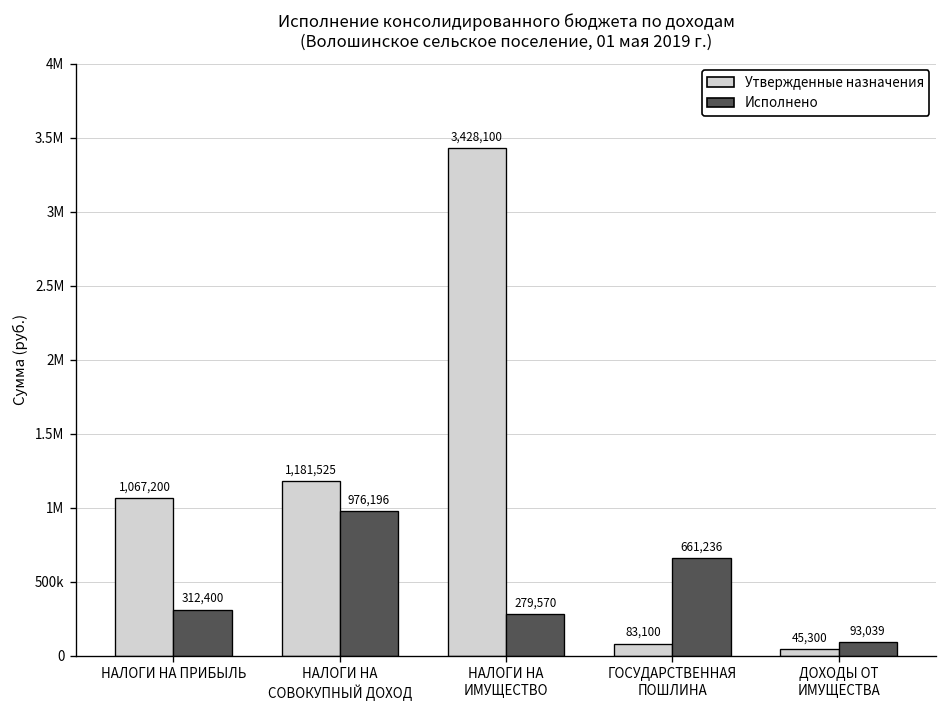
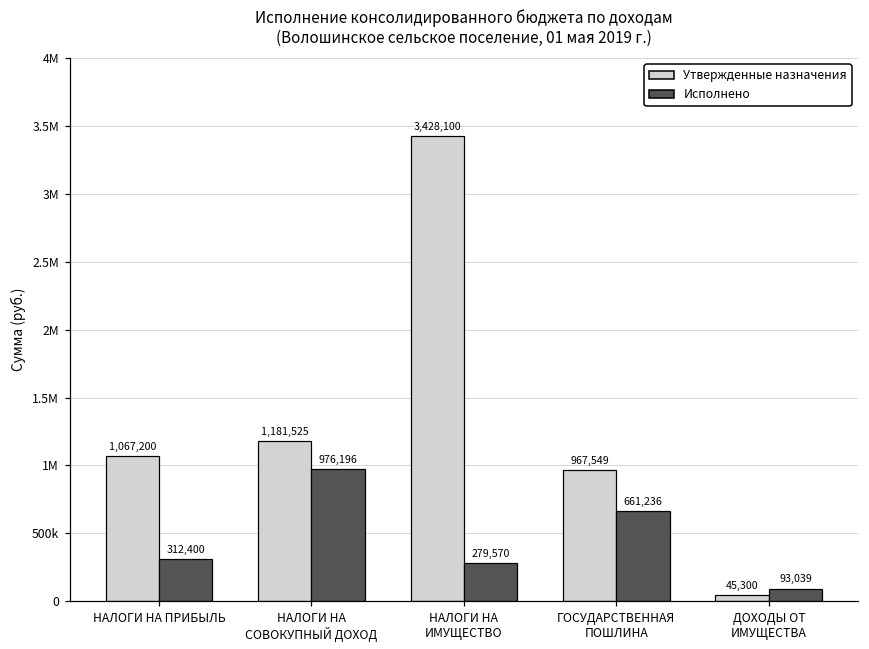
  {
    "Утвержденные назначения": {
      "НАЛОГИ НА ПРИБЫЛЬ": "1,067,200",
      "НАЛОГИ НА СОВОКУПНЫЙ ДОХОД": "1,181,525",
      "НАЛОГИ НА ИМУЩЕСТВО": "3,428,100",
-     "ГОСУДАРСТВЕННАЯ ПОШЛИНА": "83,100",
+     "ГОСУДАРСТВЕННАЯ ПОШЛИНА": "967,549",
      "ДОХОДЫ ОТ ИМУЩЕСТВА": "45,300"
    },
    "Исполнено": {
      "НАЛОГИ НА ПРИБЫЛЬ": "312,400",
      "НАЛОГИ НА СОВОКУПНЫЙ ДОХОД": "976,196",
      "ДОХОДЫ ОТ ИМУЩЕСТВА": "93,039"
    }
  }
